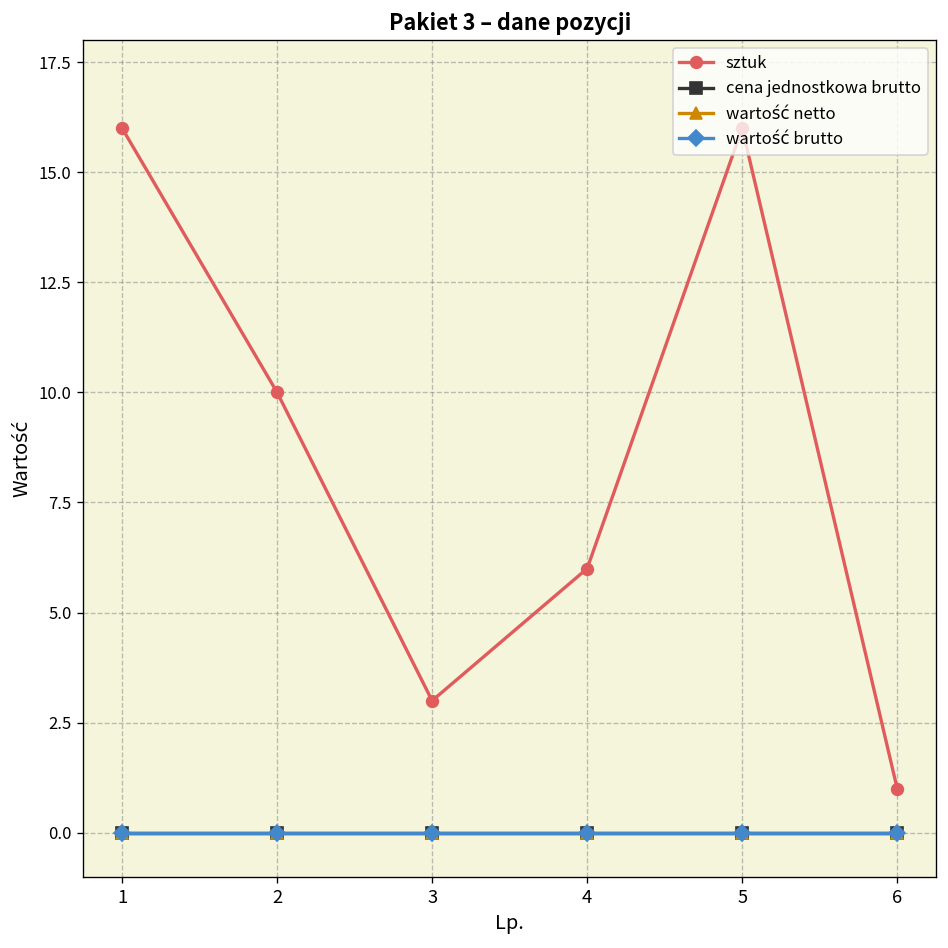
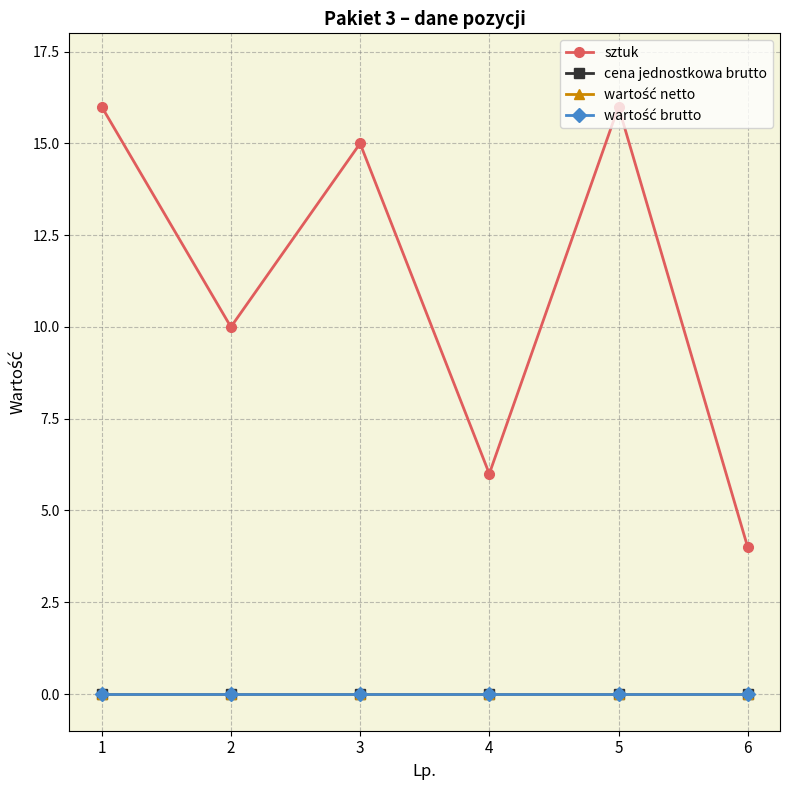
  {
    "sztuk": {
      "1": 16,
      "2": 10,
-     "3": 3,
+     "3": 15,
      "4": 6,
-     "6": 1
+     "6": 4
    },
    "wartość brutto": {
      "1": 0,
      "2": 0,
      "3": 0,
      "4": 0,
      "5": 0,
      "6": 0
    }
  }
